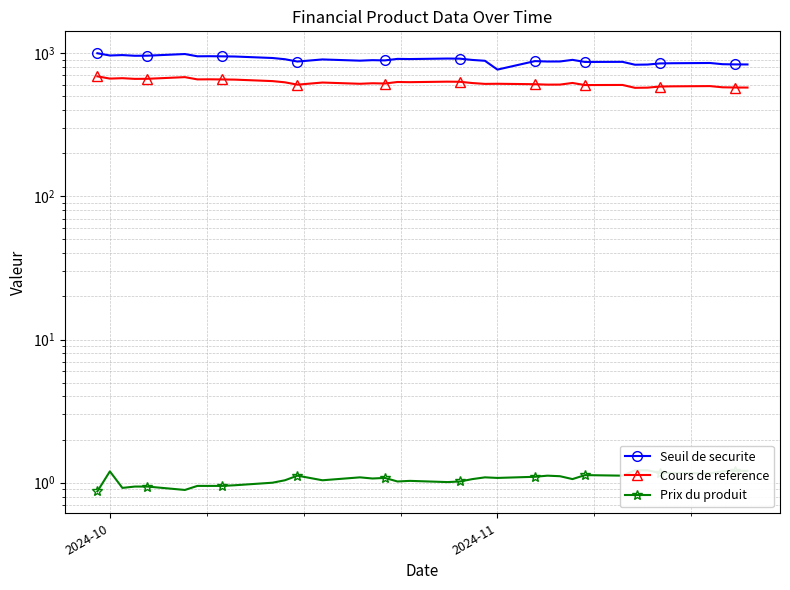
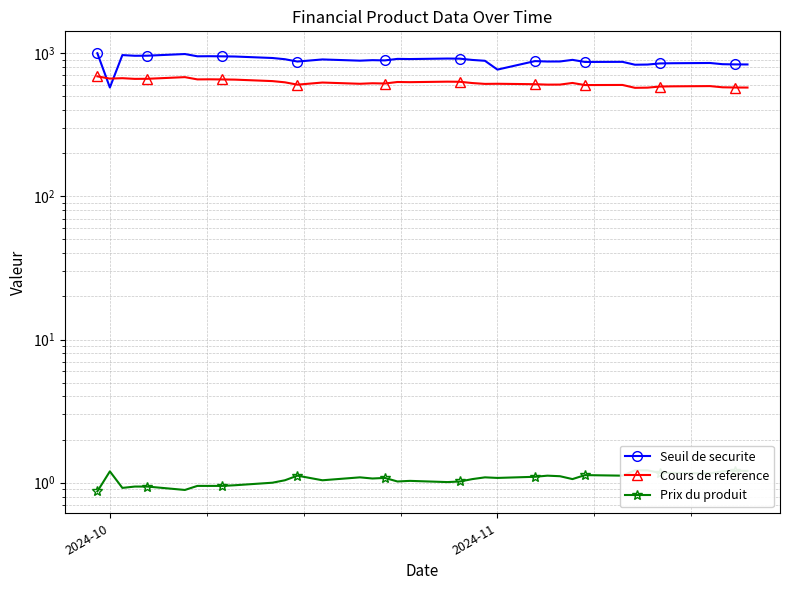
  {
    "Seuil de securite": {
-     "2024-10": 1000,
+     "2024-10": 580,
      "2024-11": 800
    },
    "Cours de reference": {
      "2024-10": 700,
      "2024-11": 610
    },
    "Prix du produit": {
      "2024-10": 1.2,
      "2024-11": 1.1
    }
  }
